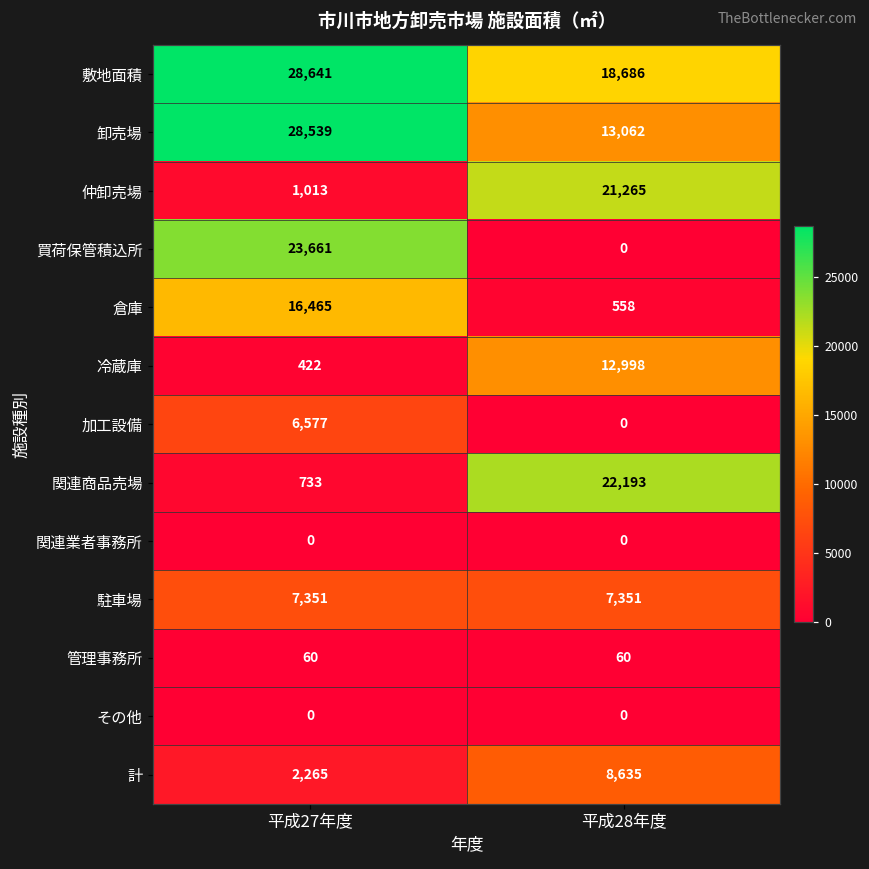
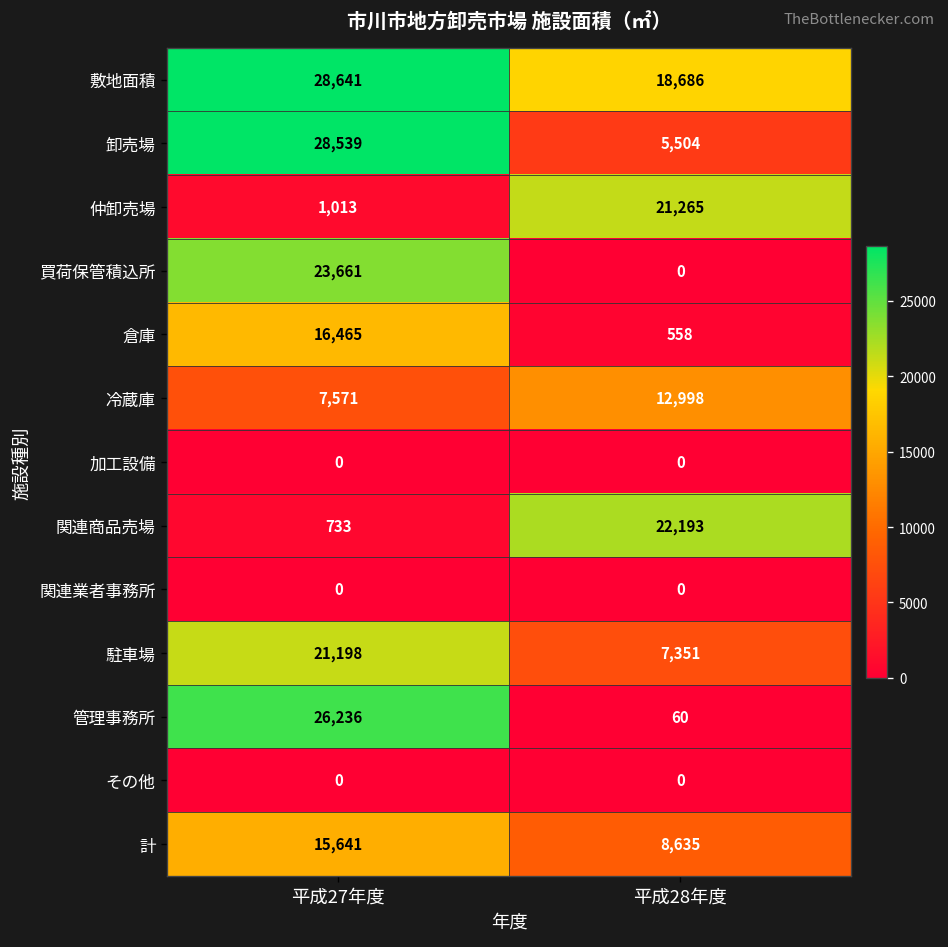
  {
    "敷地面積": {
      "平成27年度": "28,641",
      "平成28年度": "18,686"
    },
    "卸売場": {
      "平成27年度": "28,539",
-     "平成28年度": "13,062"
+     "平成28年度": "5,504"
    },
    "仲卸売場": {
      "平成27年度": "1,013",
      "平成28年度": "21,265"
    },
    "買荷保管積込所": {
      "平成27年度": "23,661",
      "平成28年度": "0"
    },
    "倉庫": {
      "平成27年度": "16,465",
      "平成28年度": "558"
    },
    "冷蔵庫": {
-     "平成27年度": "422",
+     "平成27年度": "7,571",
      "平成28年度": "12,998"
    },
    "加工設備": {
-     "平成27年度": "6,577",
+     "平成27年度": "0",
      "平成28年度": "0"
    },
    "関連商品売場": {
      "平成27年度": "733",
      "平成28年度": "22,193"
    },
    "関連業者事務所": {
      "平成27年度": "0",
      "平成28年度": "0"
    },
    "駐車場": {
-     "平成27年度": "7,351",
+     "平成27年度": "21,198",
      "平成28年度": "7,351"
    },
    "管理事務所": {
-     "平成27年度": "60",
+     "平成27年度": "26,236",
      "平成28年度": "60"
    },
    "その他": {
      "平成27年度": "0",
      "平成28年度": "0"
    },
    "計": {
-     "平成27年度": "2,265",
+     "平成27年度": "15,641",
      "平成28年度": "8,635"
    }
  }
